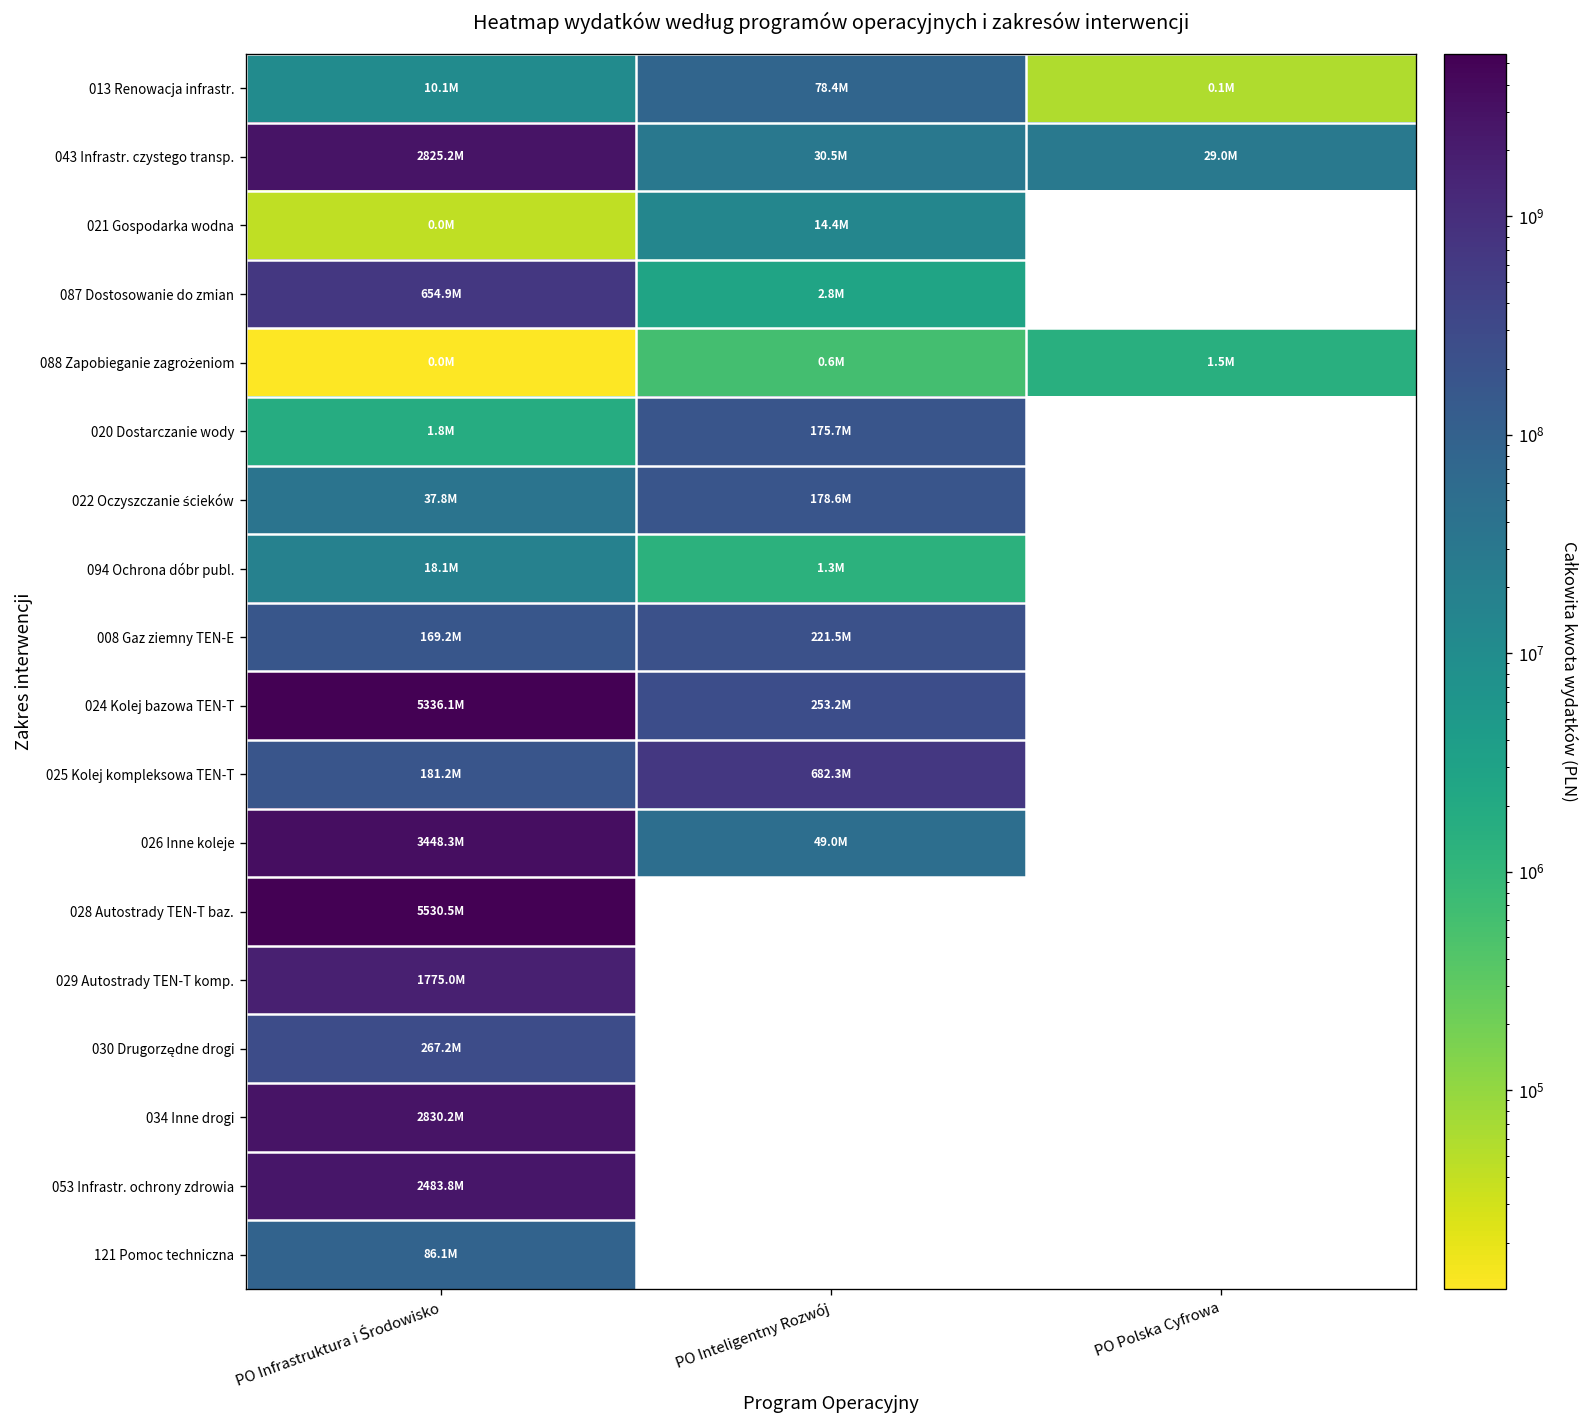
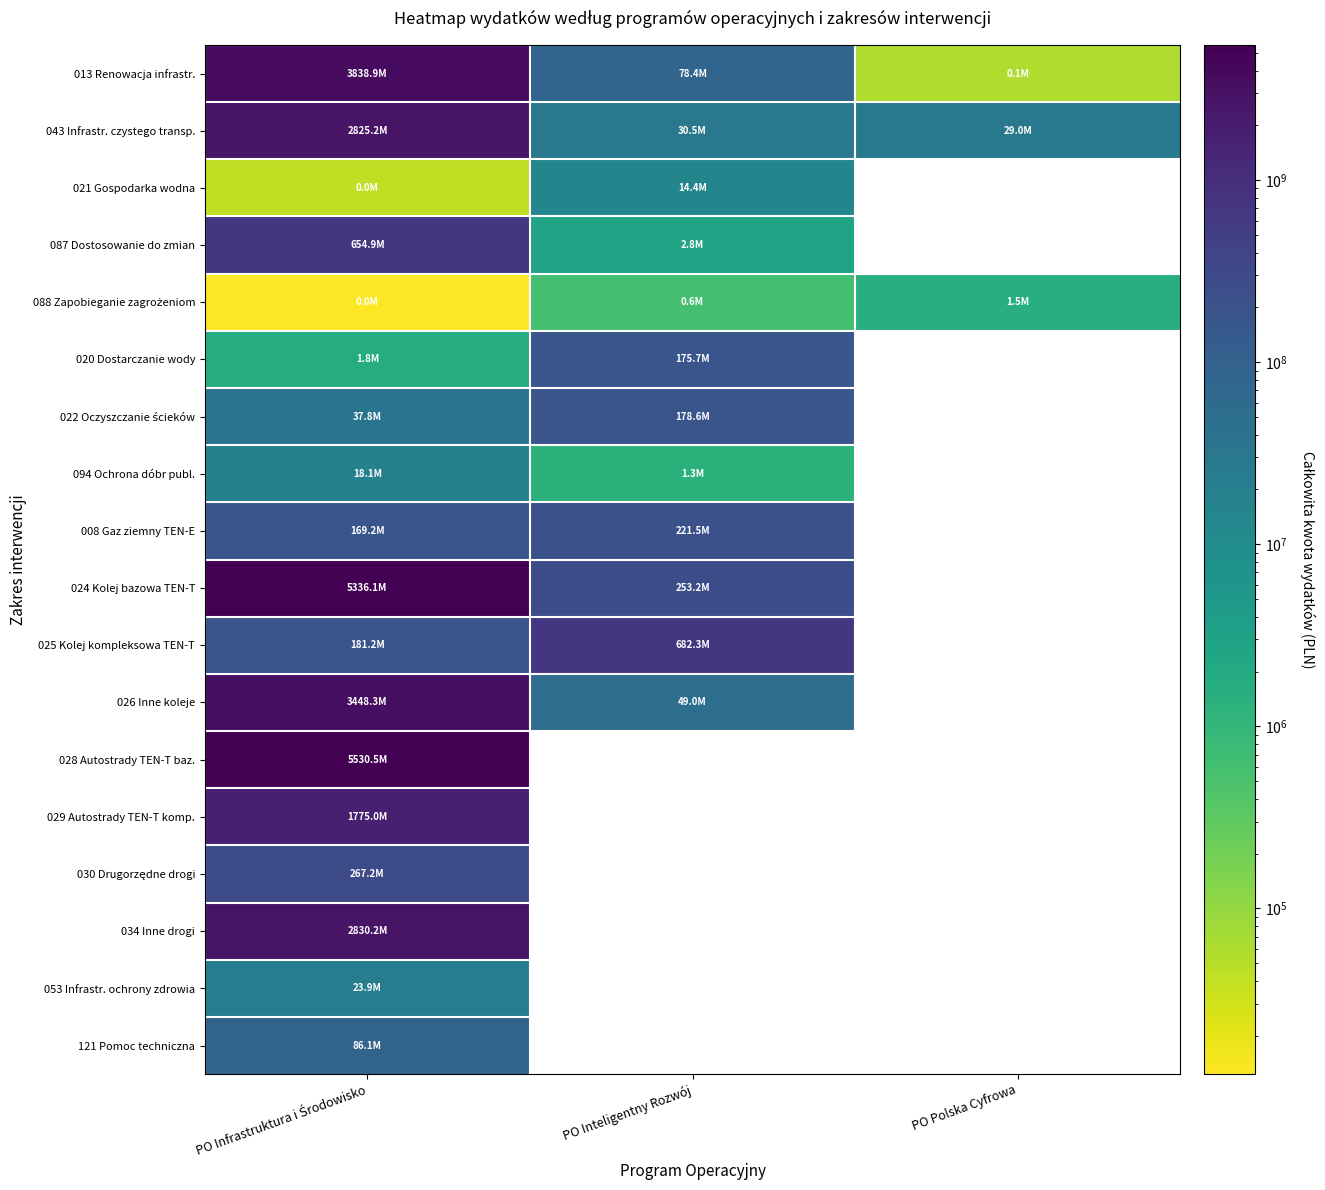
  {
    "013 Renowacja infrastr.": {
-     "PO Infrastruktura i Środowisko": "10.1M",
+     "PO Infrastruktura i Środowisko": "3838.9M",
      "PO Inteligentny Rozwój": "78.4M",
      "PO Polska Cyfrowa": "0.1M"
    },
    "043 Infrastr. czystego transp.": {
      "PO Infrastruktura i Środowisko": "2825.2M",
      "PO Inteligentny Rozwój": "30.5M",
      "PO Polska Cyfrowa": "29.0M"
    },
    "021 Gospodarka wodna": {
      "PO Infrastruktura i Środowisko": "0.0M",
      "PO Inteligentny Rozwój": "14.4M"
    },
    "087 Dostosowanie do zmian": {
      "PO Infrastruktura i Środowisko": "654.9M",
      "PO Inteligentny Rozwój": "2.8M"
    },
    "088 Zapobieganie zagrożeniom": {
      "PO Infrastruktura i Środowisko": "0.0M",
      "PO Inteligentny Rozwój": "0.6M",
      "PO Polska Cyfrowa": "1.5M"
    },
    "020 Dostarczanie wody": {
      "PO Infrastruktura i Środowisko": "1.8M",
      "PO Inteligentny Rozwój": "175.7M"
    },
    "022 Oczyszczanie ścieków": {
      "PO Infrastruktura i Środowisko": "37.8M",
      "PO Inteligentny Rozwój": "178.6M"
    },
    "094 Ochrona dóbr publ.": {
      "PO Infrastruktura i Środowisko": "18.1M",
      "PO Inteligentny Rozwój": "1.3M"
    },
    "008 Gaz ziemny TEN-E": {
      "PO Infrastruktura i Środowisko": "169.2M",
      "PO Inteligentny Rozwój": "221.5M"
    },
    "024 Kolej bazowa TEN-T": {
      "PO Infrastruktura i Środowisko": "5336.1M",
      "PO Inteligentny Rozwój": "253.2M"
    },
    "025 Kolej kompleksowa TEN-T": {
      "PO Infrastruktura i Środowisko": "181.2M",
      "PO Inteligentny Rozwój": "682.3M"
    },
    "026 Inne koleje": {
      "PO Infrastruktura i Środowisko": "3448.3M",
      "PO Inteligentny Rozwój": "49.0M"
    },
    "028 Autostrady TEN-T baz.": {
      "PO Infrastruktura i Środowisko": "5530.5M"
    },
    "029 Autostrady TEN-T komp.": {
      "PO Infrastruktura i Środowisko": "1775.0M"
    },
    "030 Drugorzędne drogi": {
      "PO Infrastruktura i Środowisko": "267.2M"
    },
    "034 Inne drogi": {
      "PO Infrastruktura i Środowisko": "2830.2M"
    },
    "053 Infrastr. ochrony zdrowia": {
-     "PO Infrastruktura i Środowisko": "2483.8M"
+     "PO Infrastruktura i Środowisko": "23.9M"
    },
    "121 Pomoc techniczna": {
      "PO Infrastruktura i Środowisko": "86.1M"
    }
  }
